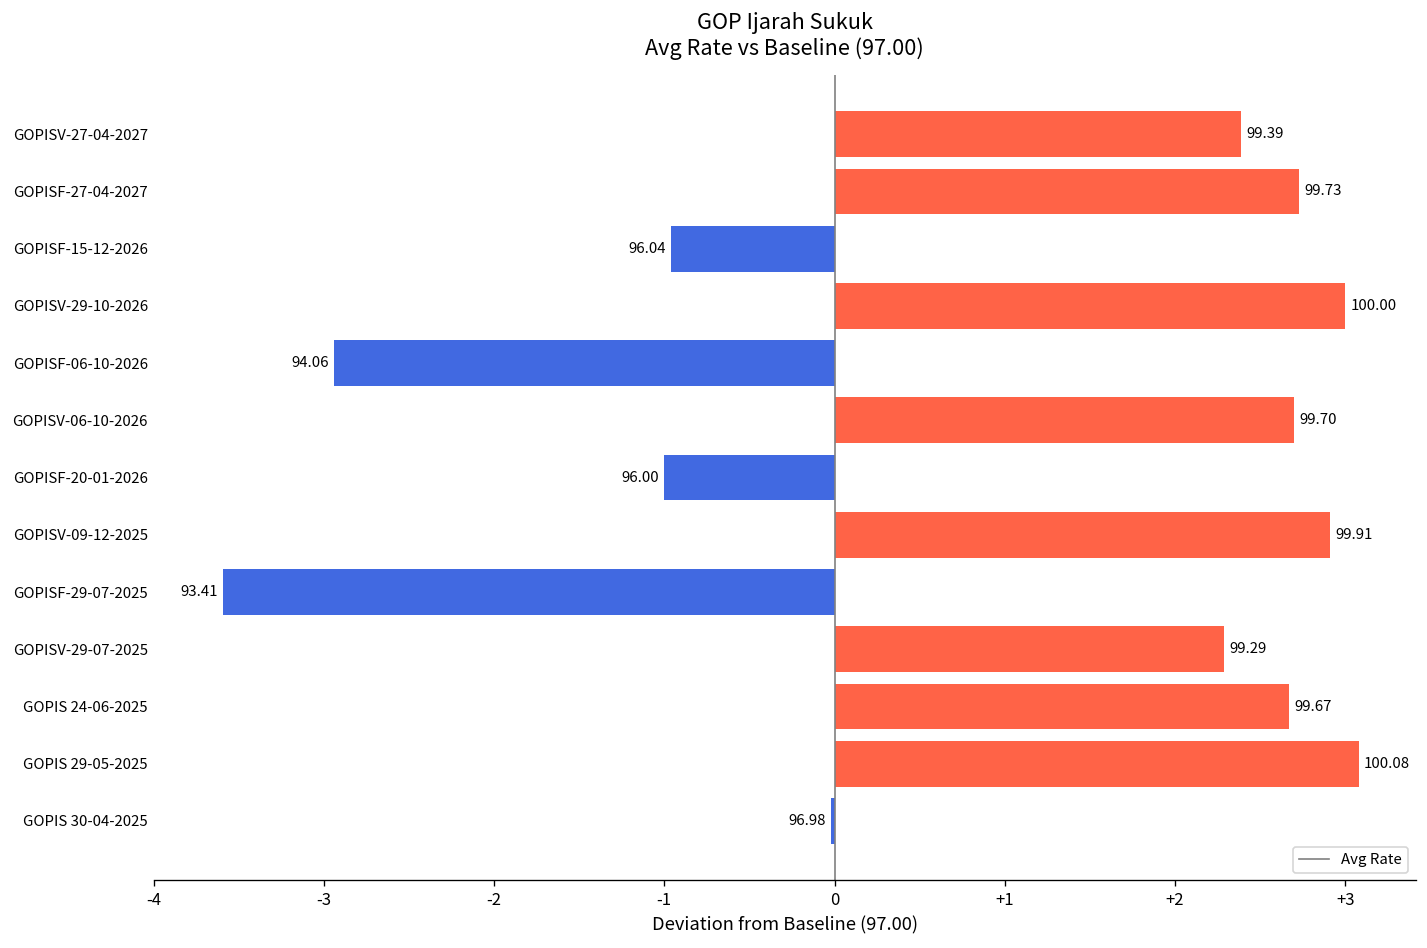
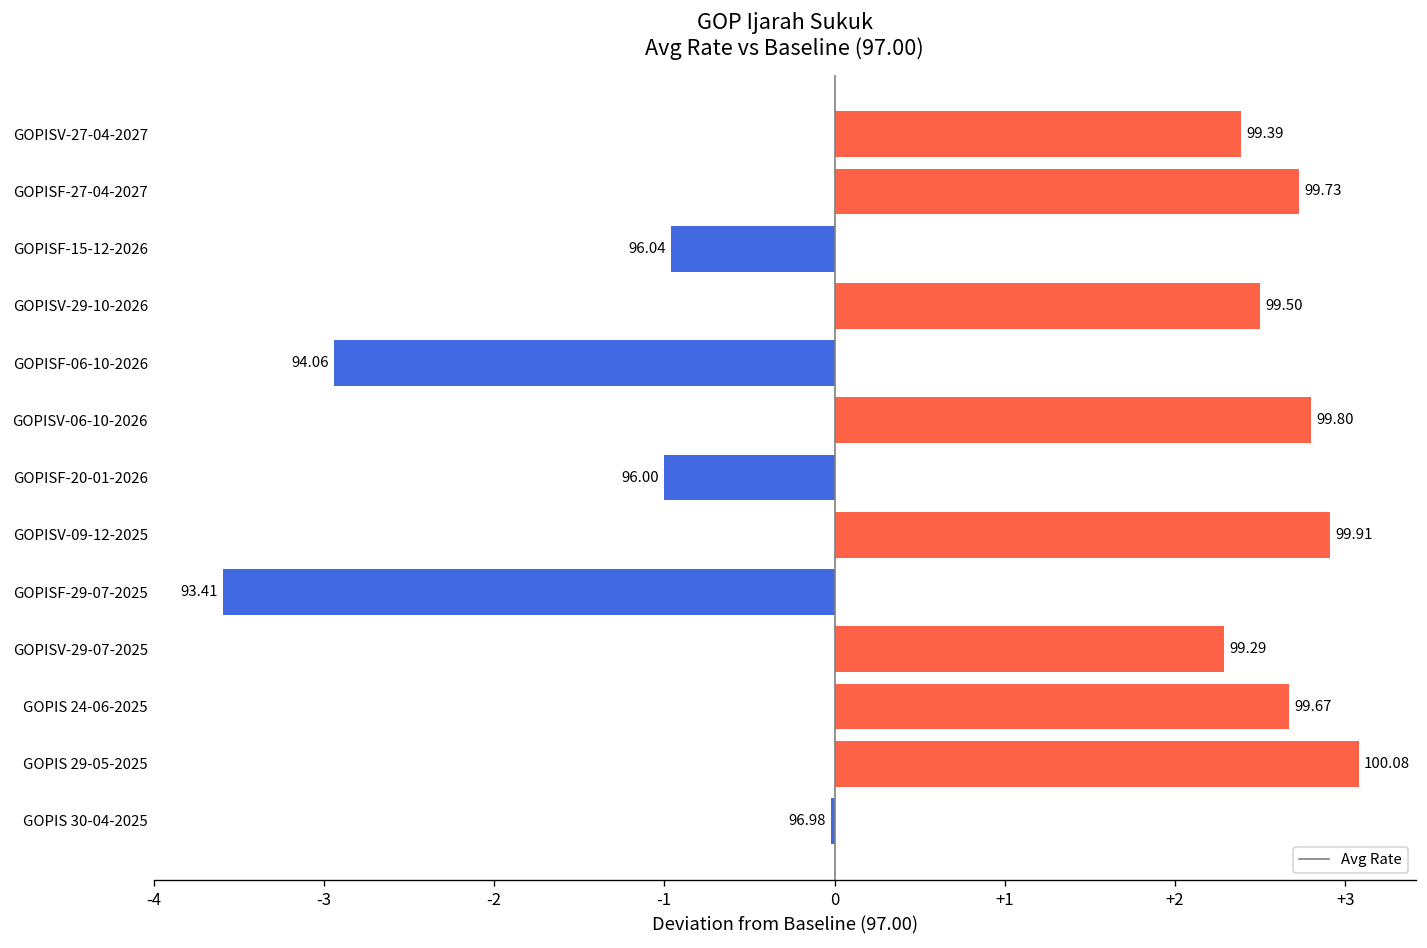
  {
-   "GOPISV-29-10-2026": 100.00,
-   "GOPISV-06-10-2026": 99.70
+   "GOPISV-29-10-2026": 99.50,
+   "GOPISV-06-10-2026": 99.80
  }
